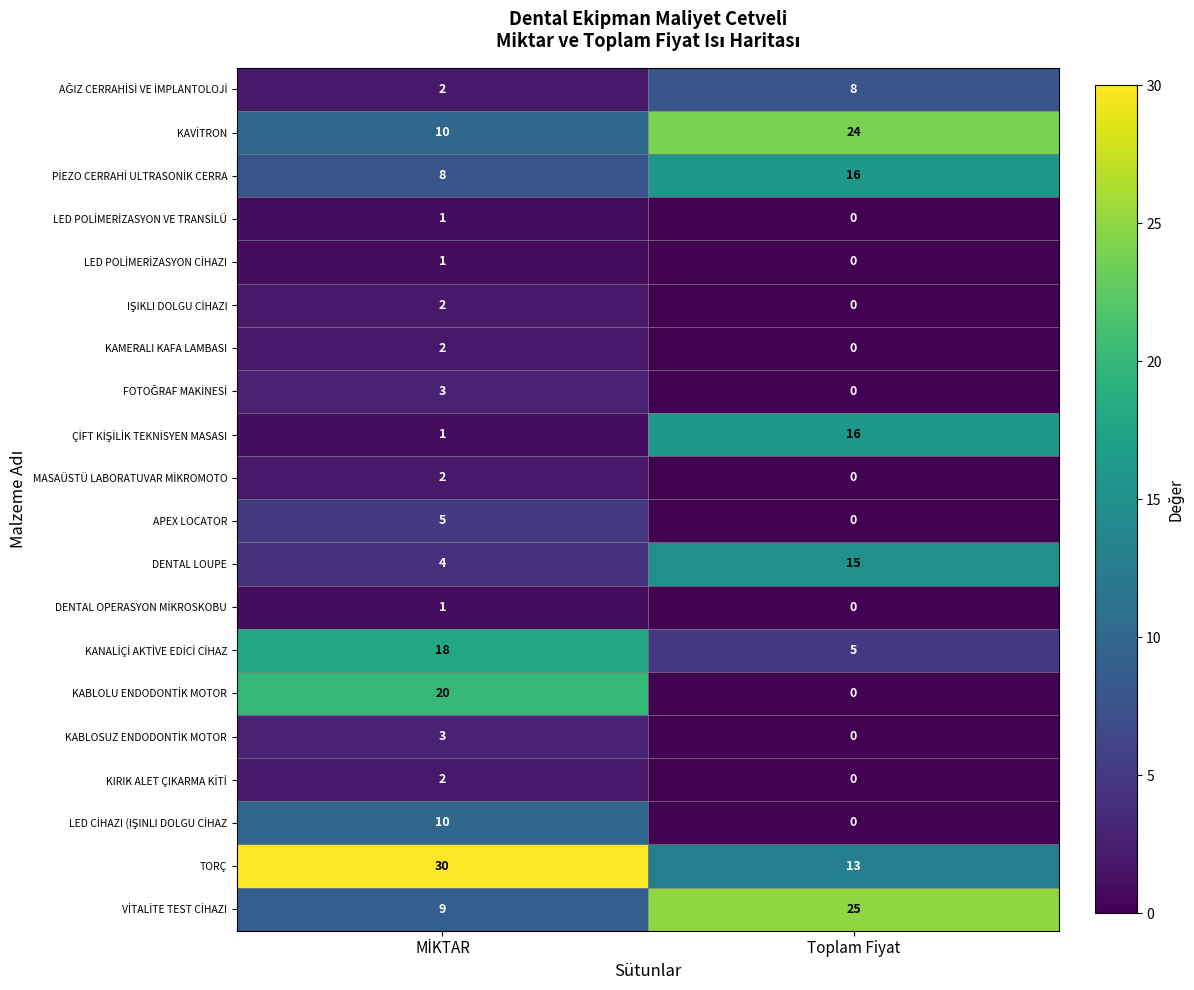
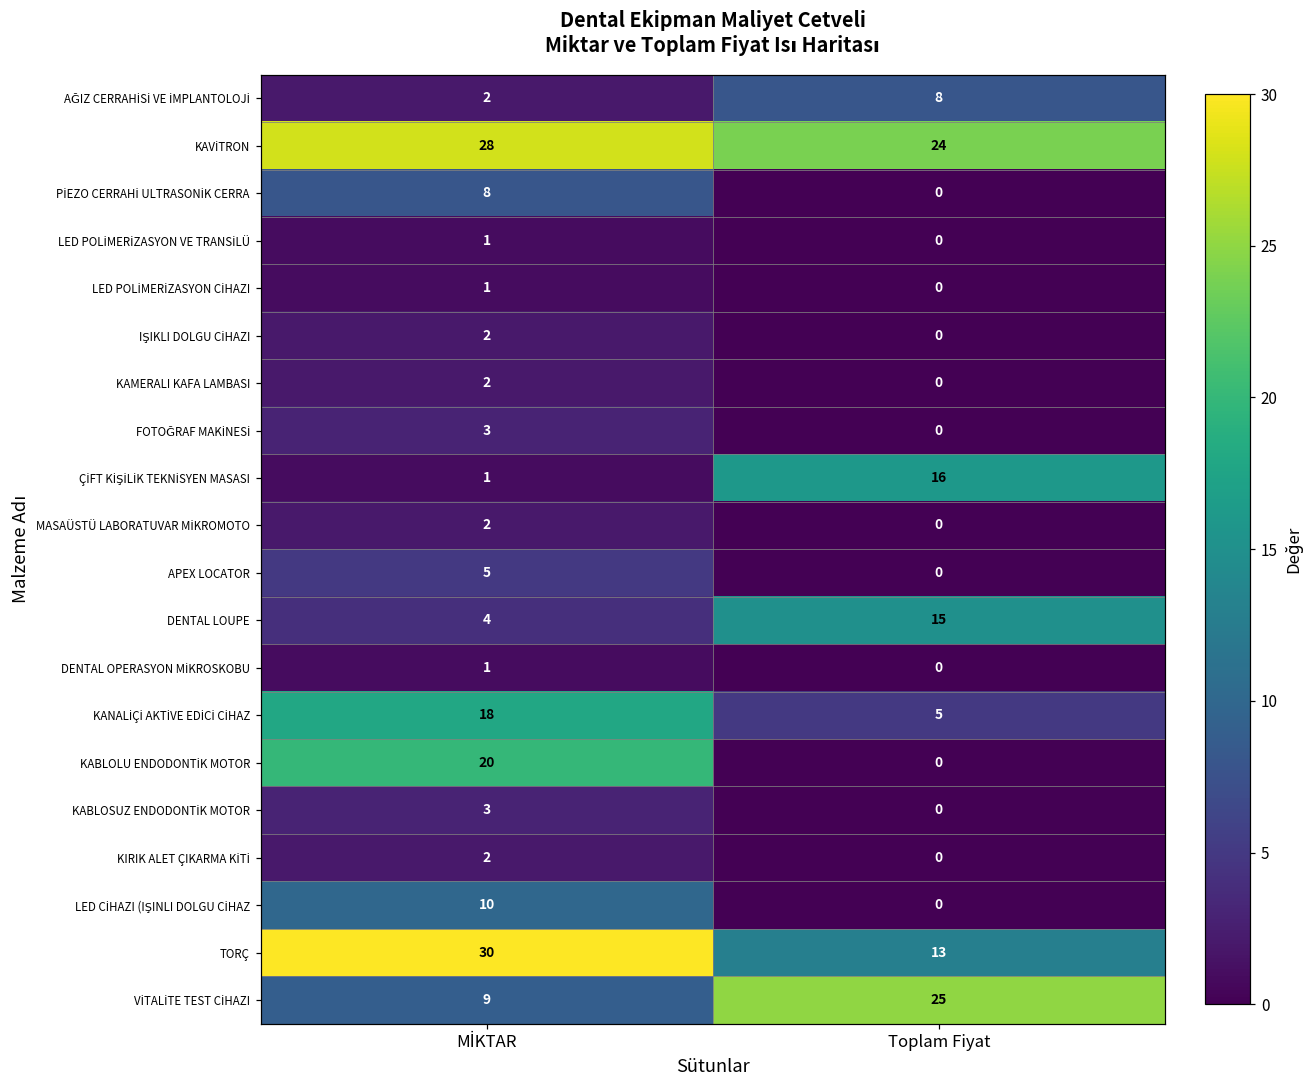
  {
    "AĞIZ CERRAHİSİ VE İMPLANTOLOJİ": {
      "MİKTAR": 2,
      "Toplam Fiyat": 8
    },
    "KAVİTRON": {
-     "MİKTAR": 10,
+     "MİKTAR": 28,
      "Toplam Fiyat": 24
    },
    "PİEZO CERRAHİ ULTRASONİK CERRA": {
      "MİKTAR": 8,
-     "Toplam Fiyat": 16
+     "Toplam Fiyat": 0
    },
    "LED POLİMERİZASYON VE TRANSİLÜ": {
      "MİKTAR": 1,
      "Toplam Fiyat": 0
    },
    "LED POLİMERİZASYON CİHAZI": {
      "MİKTAR": 1,
      "Toplam Fiyat": 0
    },
    "IŞIKLI DOLGU CİHAZI": {
      "MİKTAR": 2,
      "Toplam Fiyat": 0
    },
    "KAMERALI KAFA LAMBASI": {
      "MİKTAR": 2,
      "Toplam Fiyat": 0
    },
    "FOTOĞRAF MAKİNESİ": {
      "MİKTAR": 3,
      "Toplam Fiyat": 0
    },
    "ÇİFT KİŞİLİK TEKNİSYEN MASASI": {
      "MİKTAR": 1,
      "Toplam Fiyat": 16
    },
    "MASAÜSTÜ LABORATUVAR MİKROMOTO": {
      "MİKTAR": 2,
      "Toplam Fiyat": 0
    },
    "APEX LOCATOR": {
      "MİKTAR": 5,
      "Toplam Fiyat": 0
    },
    "DENTAL LOUPE": {
      "MİKTAR": 4,
      "Toplam Fiyat": 15
    },
    "DENTAL OPERASYON MİKROSKOBU": {
      "MİKTAR": 1,
      "Toplam Fiyat": 0
    },
    "KANALİÇİ AKTİVE EDİCİ CİHAZ": {
      "MİKTAR": 18,
      "Toplam Fiyat": 5
    },
    "KABLOLU ENDODONTİK MOTOR": {
      "MİKTAR": 20,
      "Toplam Fiyat": 0
    },
    "KABLOSUZ ENDODONTİK MOTOR": {
      "MİKTAR": 3,
      "Toplam Fiyat": 0
    },
    "KIRIK ALET ÇIKARMA KİTİ": {
      "MİKTAR": 2,
      "Toplam Fiyat": 0
    },
    "LED CİHAZI (IŞINLI DOLGU CİHAZ": {
      "MİKTAR": 10,
      "Toplam Fiyat": 0
    },
    "TORÇ": {
      "MİKTAR": 30,
      "Toplam Fiyat": 13
    },
    "VİTALİTE TEST CİHAZI": {
      "MİKTAR": 9,
      "Toplam Fiyat": 25
    }
  }
